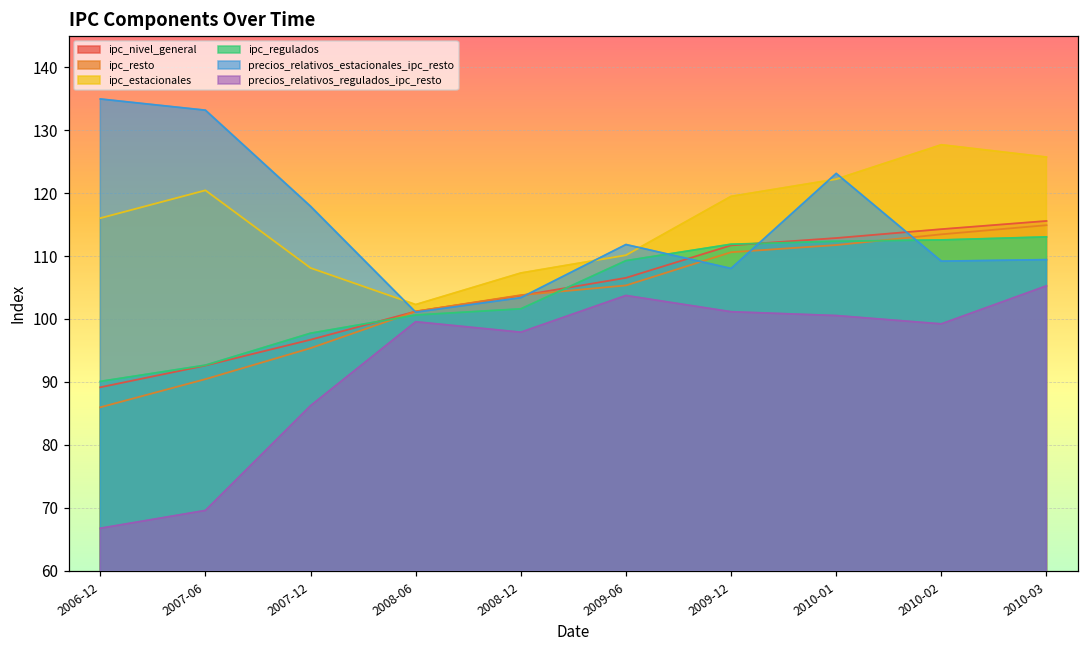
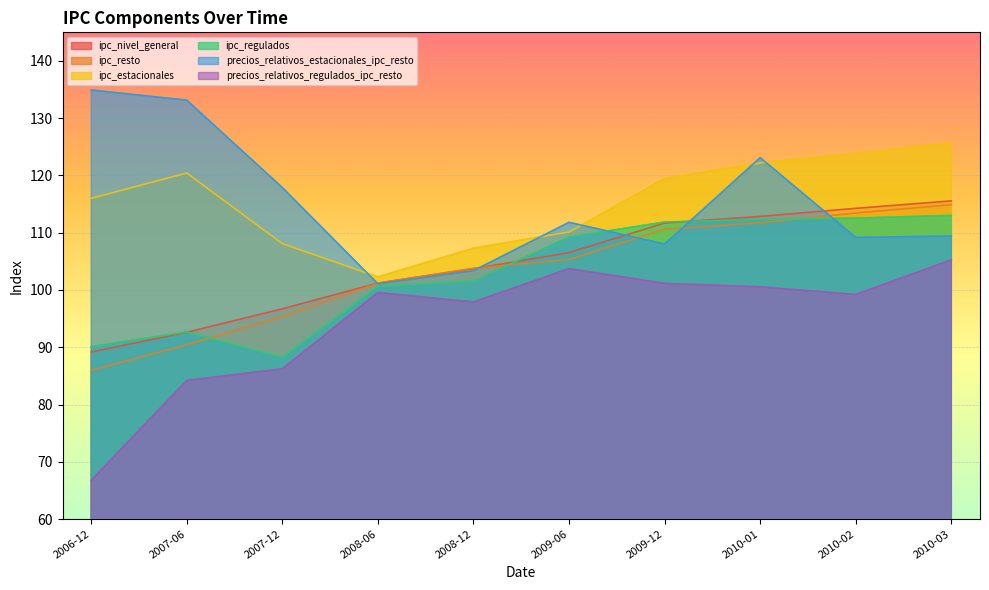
  {
    "ipc_estacionales": {
      "2006-12": 116,
      "2007-06": 120,
      "2007-12": 108,
      "2008-06": 102,
      "2008-12": 107,
      "2009-06": 110,
      "2009-12": 119,
      "2010-01": 122,
-     "2010-02": 128,
+     "2010-02": 124,
      "2010-03": 126
    },
    "ipc_regulados": {
      "2006-12": 90,
-     "2007-12": 98,
+     "2007-12": 88,
      "2008-06": 101,
      "2008-12": 102,
      "2009-06": 109,
      "2010-01": 112,
      "2010-02": 113,
      "2010-03": 113
    },
    "precios_relativos_estacionales_ipc_resto": {
      "2006-12": 135,
      "2007-06": 133,
      "2007-12": 118,
      "2009-06": 112,
      "2009-12": 108,
      "2010-01": 123,
      "2010-02": 109,
      "2010-03": 109
    },
    "precios_relativos_regulados_ipc_resto": {
      "2006-12": 67,
-     "2007-06": 70,
+     "2007-06": 84,
      "2007-12": 86,
      "2008-06": 100,
      "2008-12": 98,
      "2009-06": 104,
      "2009-12": 101,
      "2010-01": 101,
      "2010-02": 99,
      "2010-03": 105
    }
  }
